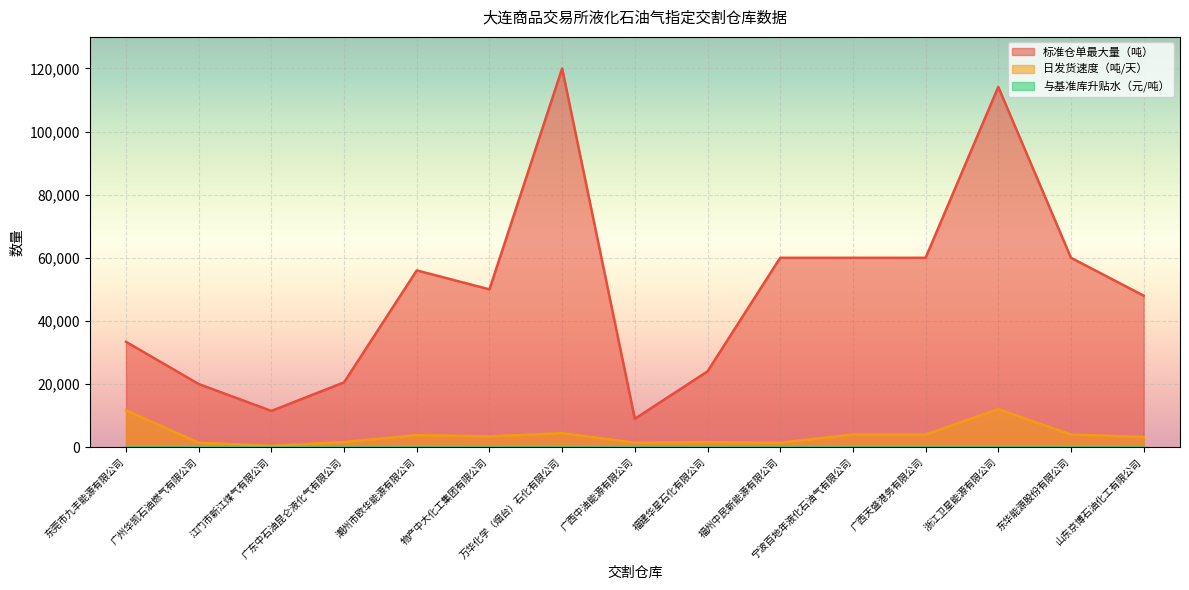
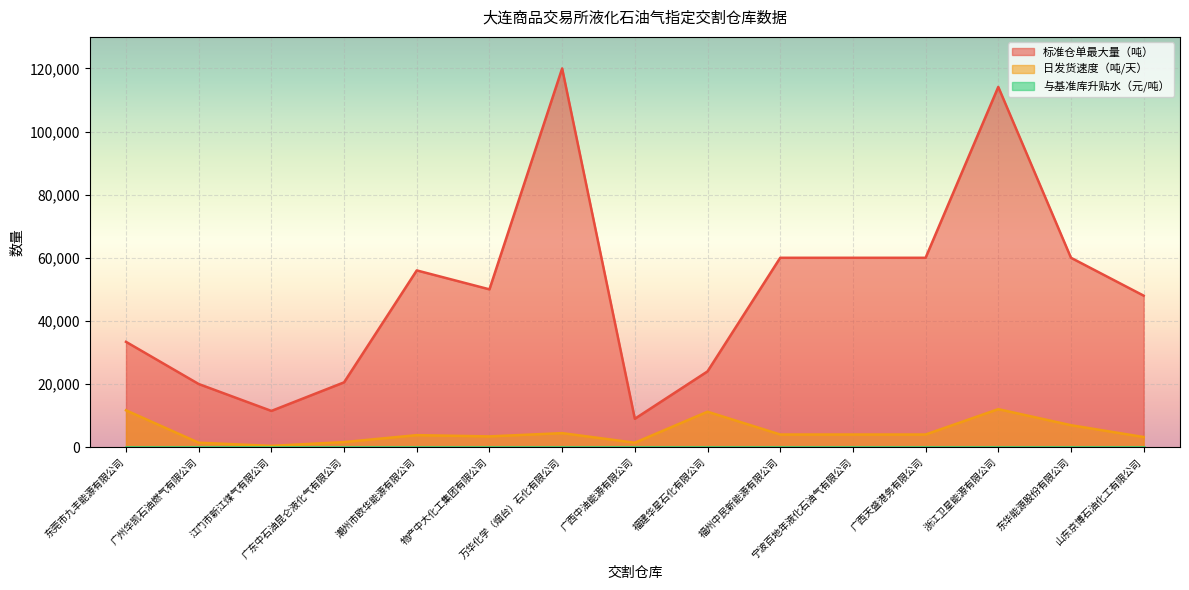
  {
    "标准仓单最大量（吨）": {
      "东莞市九丰能源有限公司": "33,000",
      "广州华凯石油燃气有限公司": "20,000",
      "江门市新江煤气有限公司": "11,000",
      "广东中石油昆仑液化气有限公司": "21,000",
      "潮州市欧华能源有限公司": "56,000",
      "物产中大化工集团有限公司": "50,000",
      "万华化学（烟台）石化有限公司": "120,000",
      "广西中油能源有限公司": "9,000",
      "福建华星石化有限公司": "24,000",
      "福州中民新能源有限公司": "60,000",
      "宁波百地年液化石油气有限公司": "60,000",
      "广西天盛港务有限公司": "60,000",
      "浙江卫星能源有限公司": "114,000",
      "东华能源股份有限公司": "60,000",
      "山东京博石油化工有限公司": "48,000"
    },
    "日发货速度（吨/天）": {
      "东莞市九丰能源有限公司": "12,000",
      "广州华凯石油燃气有限公司": "1,000",
      "广东中石油昆仑液化气有限公司": "2,000",
      "潮州市欧华能源有限公司": "4,000",
      "物产中大化工集团有限公司": "3,000",
      "万华化学（烟台）石化有限公司": "4,000",
      "广西中油能源有限公司": "1,000",
-     "福建华星石化有限公司": "2,000",
-     "福州中民新能源有限公司": "1,000",
+     "福建华星石化有限公司": "11,000",
+     "福州中民新能源有限公司": "4,000",
      "宁波百地年液化石油气有限公司": "4,000",
      "广西天盛港务有限公司": "4,000",
      "浙江卫星能源有限公司": "12,000",
-     "东华能源股份有限公司": "4,000",
+     "东华能源股份有限公司": "7,000",
      "山东京博石油化工有限公司": "3,000"
    },
    "与基准库升贴水（元/吨）": {
      "东莞市九丰能源有限公司": "0",
      "广州华凯石油燃气有限公司": "0",
      "广东中石油昆仑液化气有限公司": "0",
      "潮州市欧华能源有限公司": "0",
      "物产中大化工集团有限公司": "0",
      "万华化学（烟台）石化有限公司": "0",
      "广西中油能源有限公司": "0",
      "福建华星石化有限公司": "0",
      "福州中民新能源有限公司": "0",
      "宁波百地年液化石油气有限公司": "0",
      "广西天盛港务有限公司": "0",
      "浙江卫星能源有限公司": "0",
      "东华能源股份有限公司": "0",
      "山东京博石油化工有限公司": "0"
    }
  }
